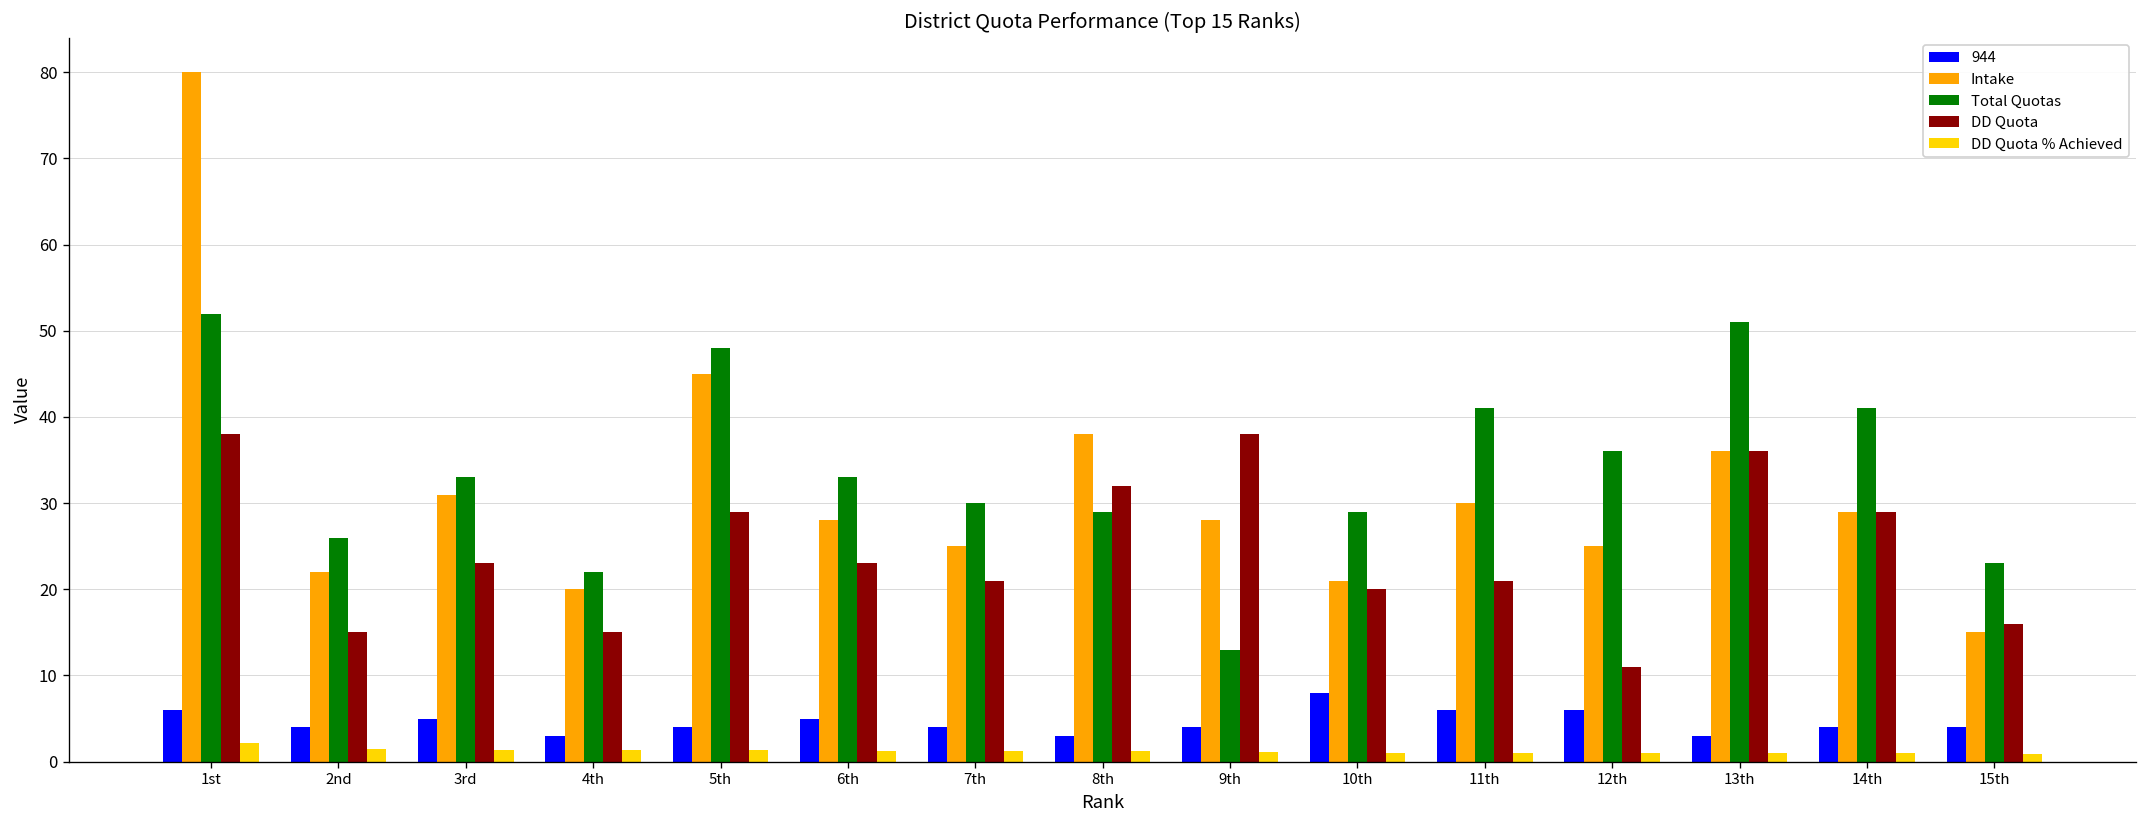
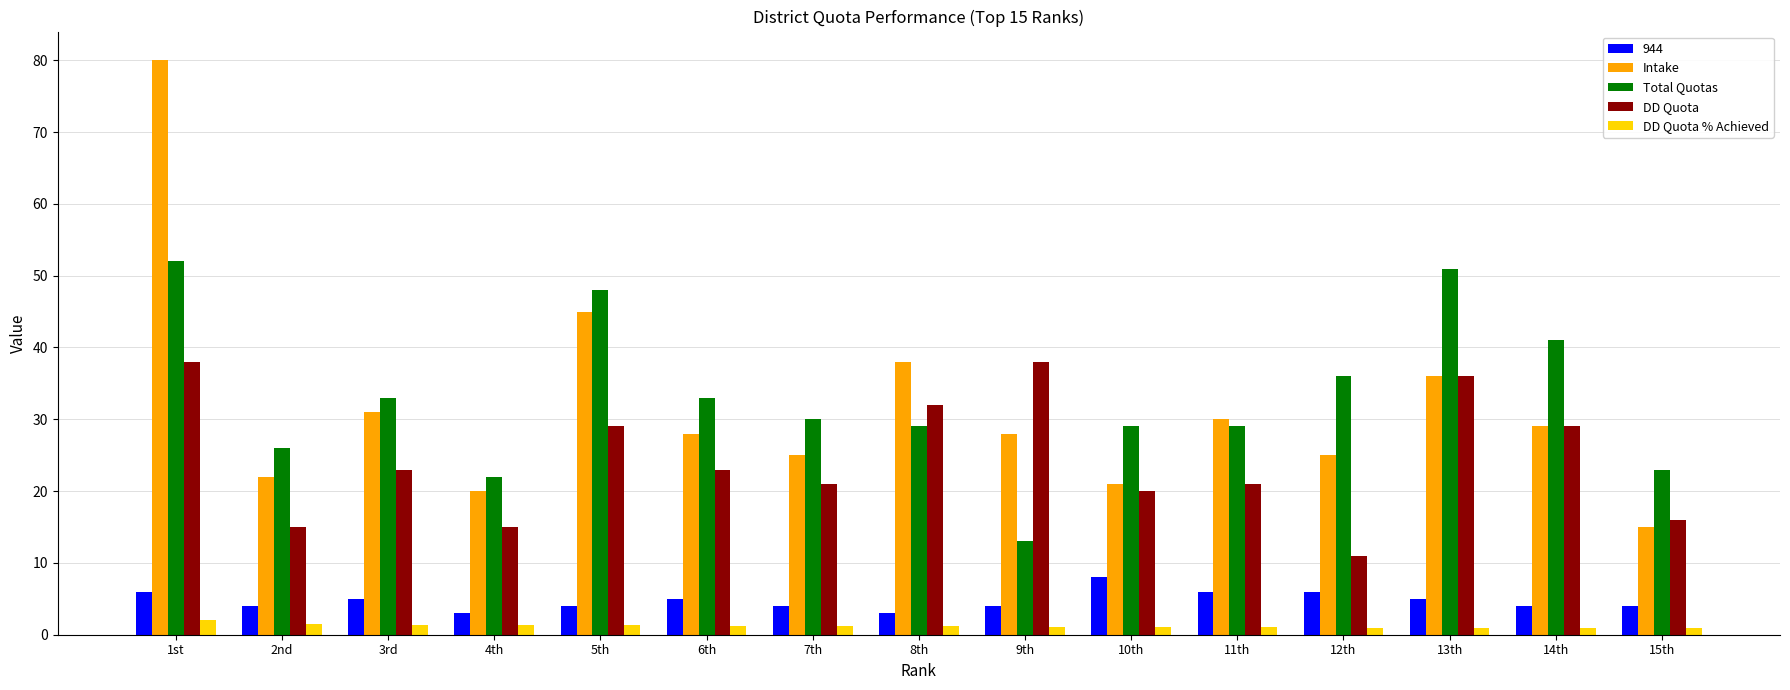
  {
    "944": {
      "1st": 6,
      "2nd": 4,
      "3rd": 5,
      "4th": 3,
      "5th": 4,
      "6th": 5,
      "7th": 4,
      "8th": 3,
      "9th": 4,
      "10th": 8,
      "11th": 6,
      "12th": 6,
-     "13th": 3,
+     "13th": 5,
      "14th": 4,
      "15th": 4
    },
    "Total Quotas": {
      "1st": 52,
      "2nd": 26,
      "3rd": 33,
      "4th": 22,
      "5th": 48,
      "6th": 33,
      "7th": 30,
      "8th": 29,
      "9th": 13,
      "10th": 29,
-     "11th": 41,
+     "11th": 29,
      "12th": 36,
      "13th": 51,
      "14th": 41,
      "15th": 23
    },
    "DD Quota": {
      "1st": 38,
      "2nd": 15,
      "3rd": 23,
      "4th": 15,
      "5th": 29,
      "6th": 23,
      "7th": 21,
      "8th": 32,
      "9th": 38,
      "10th": 20,
      "11th": 21,
      "12th": 11,
      "13th": 36,
      "14th": 29,
      "15th": 16
    }
  }
